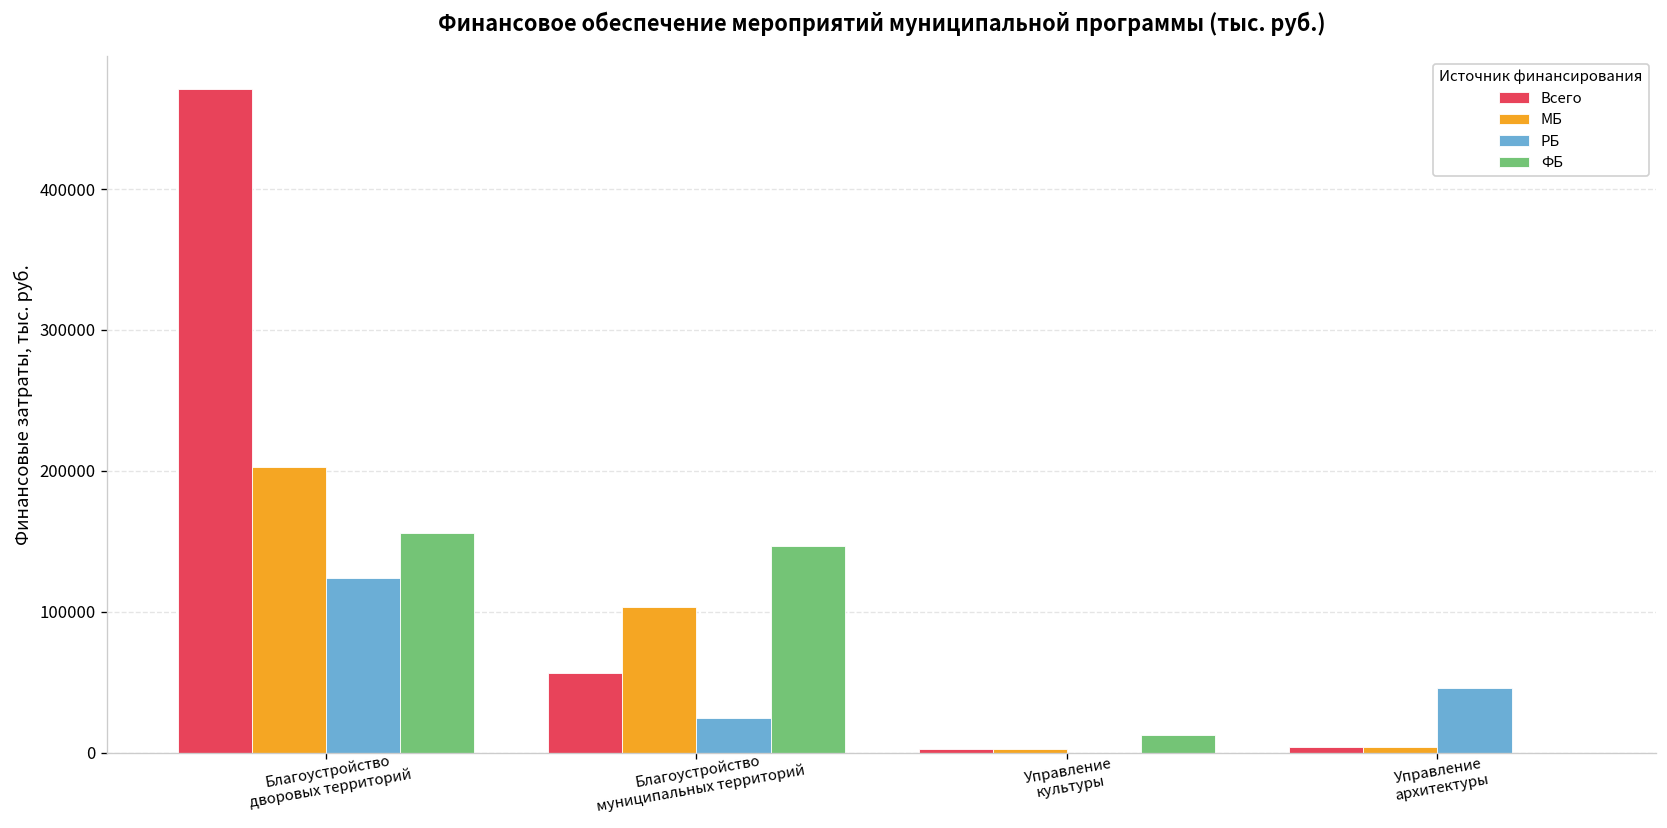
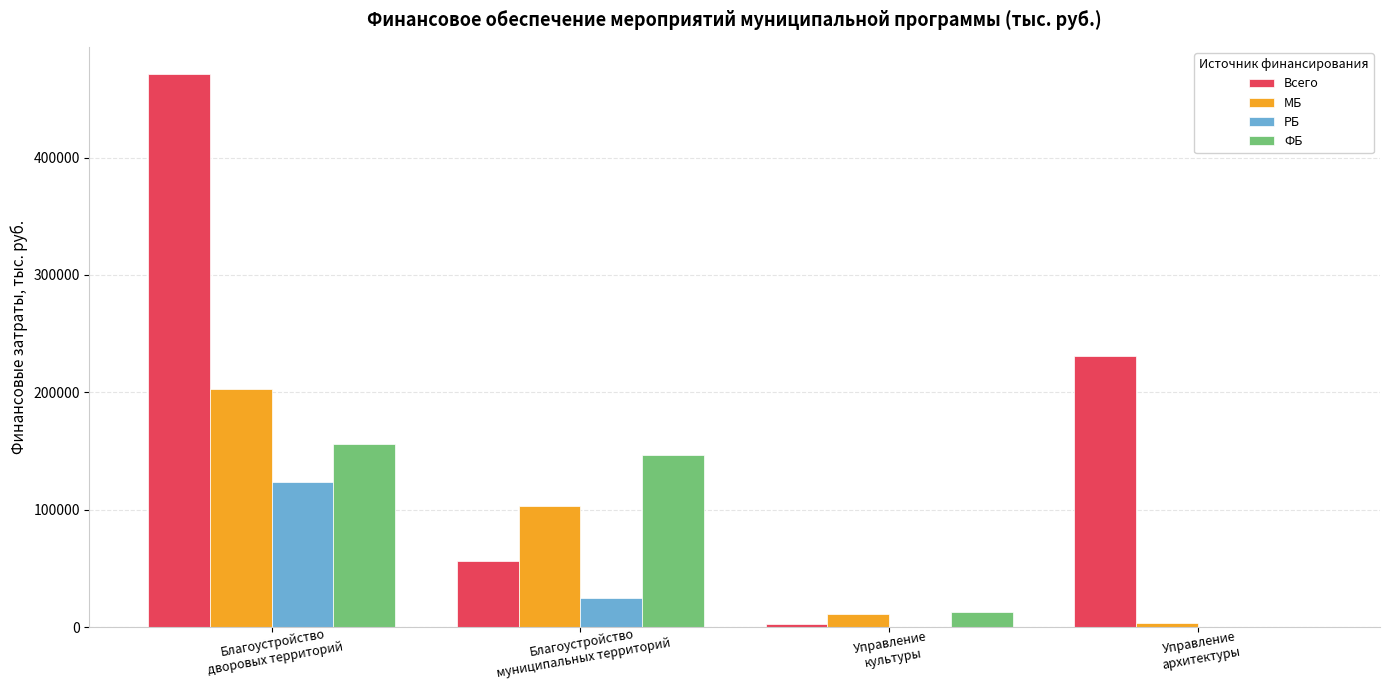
  {
    "Всего": {
      "Благоустройство дворовых территорий": 471000,
      "Благоустройство муниципальных территорий": 57000,
      "Управление культуры": 3000,
-     "Управление архитектуры": 4000
+     "Управление архитектуры": 231000
    },
    "МБ": {
      "Благоустройство дворовых территорий": 203000,
      "Благоустройство муниципальных территорий": 104000,
-     "Управление культуры": 3000,
+     "Управление культуры": 12000,
      "Управление архитектуры": 4000
    },
    "РБ": {
      "Благоустройство дворовых территорий": 124000,
      "Благоустройство муниципальных территорий": 25000,
      "Управление культуры": 0,
-     "Управление архитектуры": 46000
+     "Управление архитектуры": 0
    },
    "ФБ": {
      "Благоустройство дворовых территорий": 156000,
      "Благоустройство муниципальных территорий": 147000,
      "Управление культуры": 13000,
      "Управление архитектуры": 0
    }
  }
